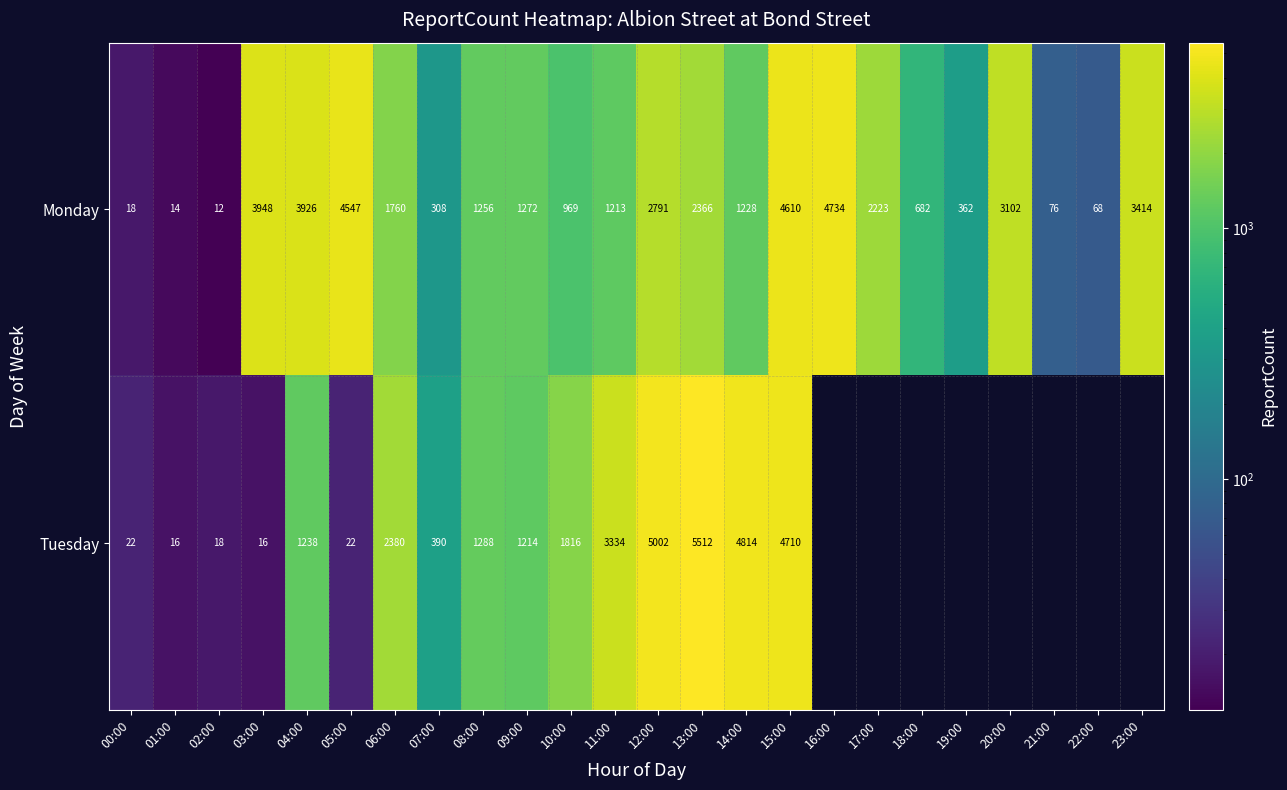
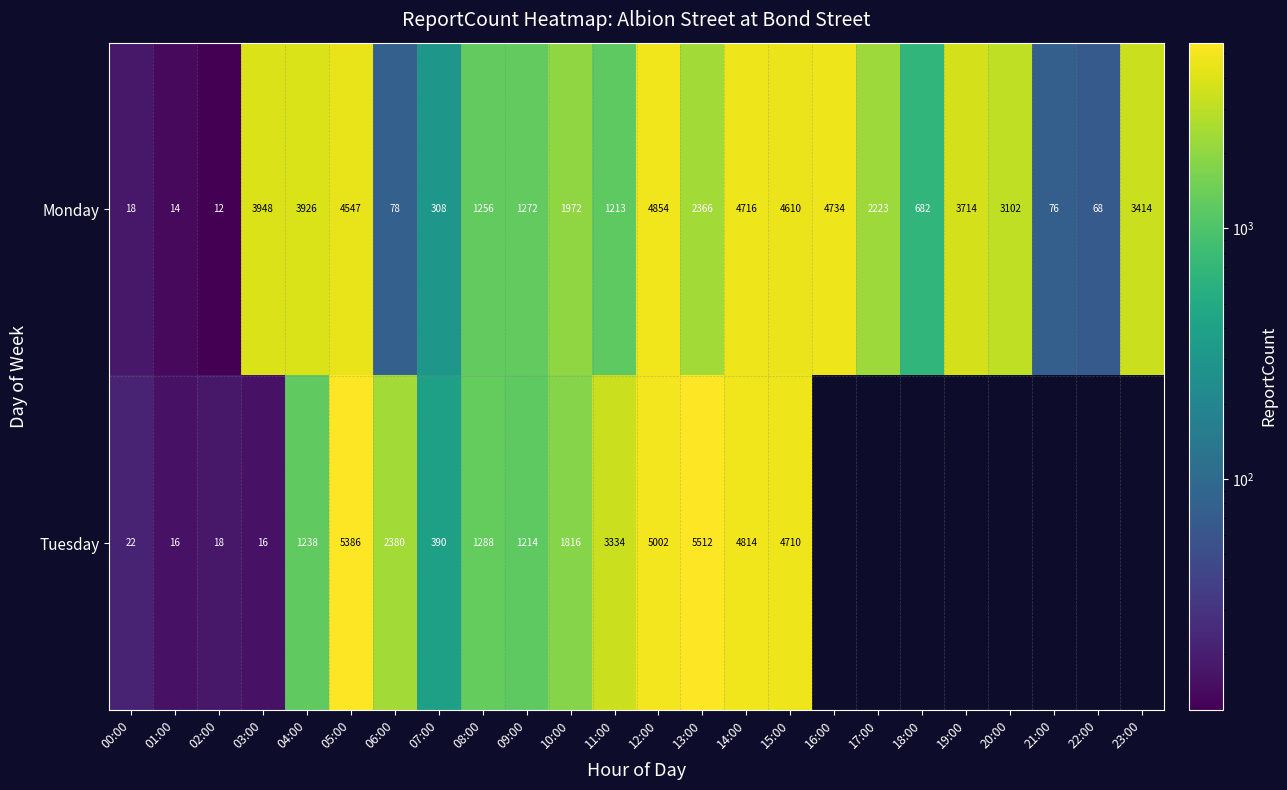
  {
    "Monday": {
      "00:00": 18,
      "01:00": 14,
      "02:00": 12,
      "03:00": 3948,
      "04:00": 3926,
      "05:00": 4547,
-     "06:00": 1760,
+     "06:00": 78,
      "07:00": 308,
      "08:00": 1256,
      "09:00": 1272,
-     "10:00": 969,
+     "10:00": 1972,
      "11:00": 1213,
-     "12:00": 2791,
+     "12:00": 4854,
      "13:00": 2366,
-     "14:00": 1228,
+     "14:00": 4716,
      "15:00": 4610,
      "16:00": 4734,
      "17:00": 2223,
      "18:00": 682,
-     "19:00": 362,
+     "19:00": 3714,
      "20:00": 3102,
      "21:00": 76,
      "22:00": 68,
      "23:00": 3414
    },
    "Tuesday": {
      "00:00": 22,
      "01:00": 16,
      "02:00": 18,
      "03:00": 16,
      "04:00": 1238,
-     "05:00": 22,
+     "05:00": 5386,
      "06:00": 2380,
      "07:00": 390,
      "08:00": 1288,
      "09:00": 1214,
      "10:00": 1816,
      "11:00": 3334,
      "12:00": 5002,
      "13:00": 5512,
      "14:00": 4814,
      "15:00": 4710
    }
  }
